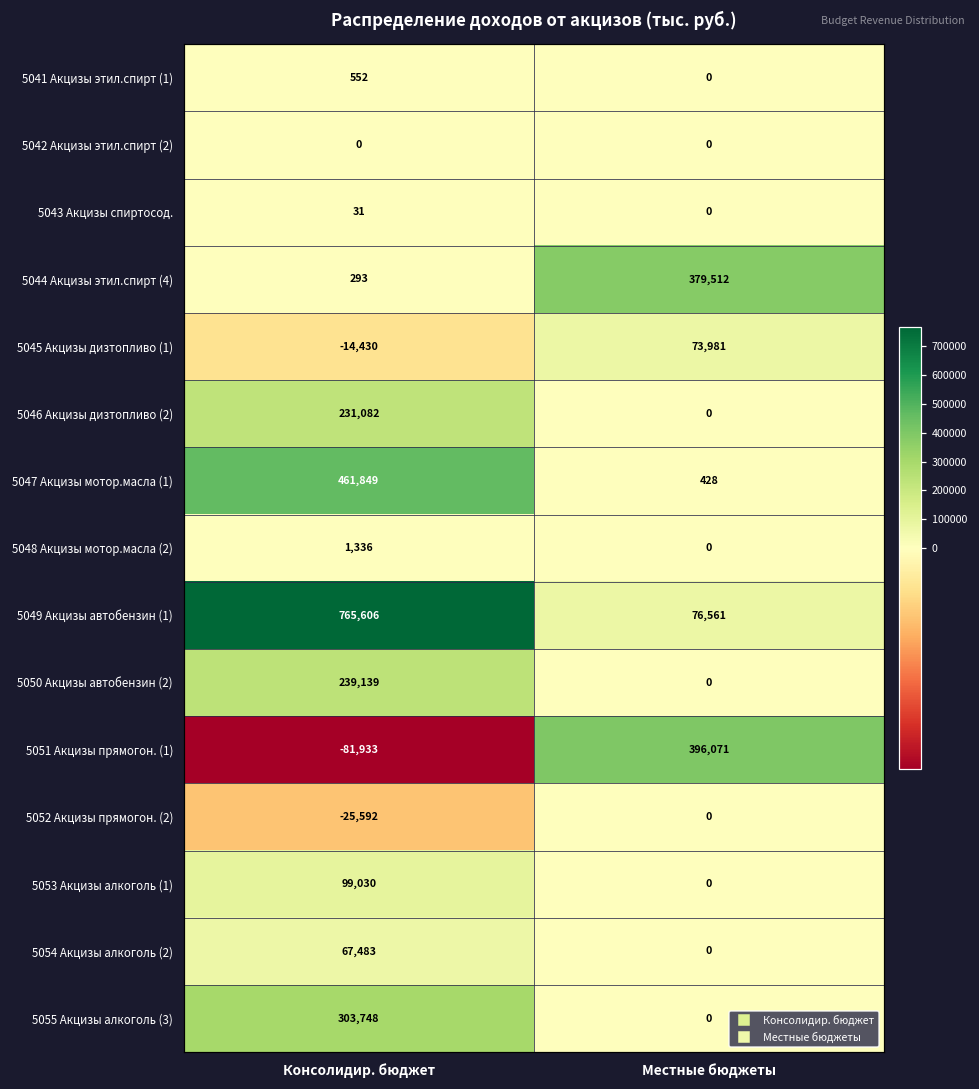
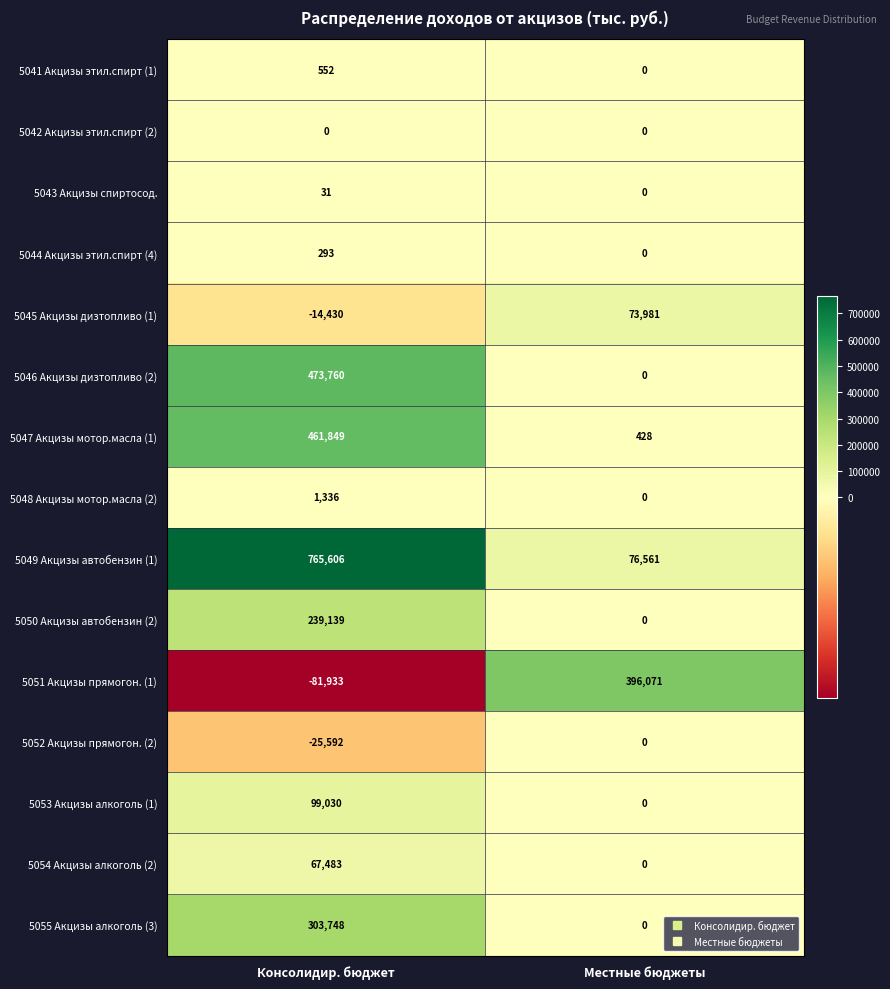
  {
    "5041 Акцизы этил.спирт (1)": {
      "Консолидир. бюджет": "552",
      "Местные бюджеты": "0"
    },
    "5042 Акцизы этил.спирт (2)": {
      "Консолидир. бюджет": "0",
      "Местные бюджеты": "0"
    },
    "5043 Акцизы спиртосод.": {
      "Консолидир. бюджет": "31",
      "Местные бюджеты": "0"
    },
    "5044 Акцизы этил.спирт (4)": {
      "Консолидир. бюджет": "293",
-     "Местные бюджеты": "379,512"
+     "Местные бюджеты": "0"
    },
    "5045 Акцизы дизтопливо (1)": {
      "Консолидир. бюджет": "-14,430",
      "Местные бюджеты": "73,981"
    },
    "5046 Акцизы дизтопливо (2)": {
-     "Консолидир. бюджет": "231,082",
+     "Консолидир. бюджет": "473,760",
      "Местные бюджеты": "0"
    },
    "5047 Акцизы мотор.масла (1)": {
      "Консолидир. бюджет": "461,849",
      "Местные бюджеты": "428"
    },
    "5048 Акцизы мотор.масла (2)": {
      "Консолидир. бюджет": "1,336",
      "Местные бюджеты": "0"
    },
    "5049 Акцизы автобензин (1)": {
      "Консолидир. бюджет": "765,606",
      "Местные бюджеты": "76,561"
    },
    "5050 Акцизы автобензин (2)": {
      "Консолидир. бюджет": "239,139",
      "Местные бюджеты": "0"
    },
    "5051 Акцизы прямогон. (1)": {
      "Консолидир. бюджет": "-81,933",
      "Местные бюджеты": "396,071"
    },
    "5052 Акцизы прямогон. (2)": {
      "Консолидир. бюджет": "-25,592",
      "Местные бюджеты": "0"
    },
    "5053 Акцизы алкоголь (1)": {
      "Консолидир. бюджет": "99,030",
      "Местные бюджеты": "0"
    },
    "5054 Акцизы алкоголь (2)": {
      "Консолидир. бюджет": "67,483",
      "Местные бюджеты": "0"
    },
    "5055 Акцизы алкоголь (3)": {
      "Консолидир. бюджет": "303,748",
      "Местные бюджеты": "0"
    }
  }
